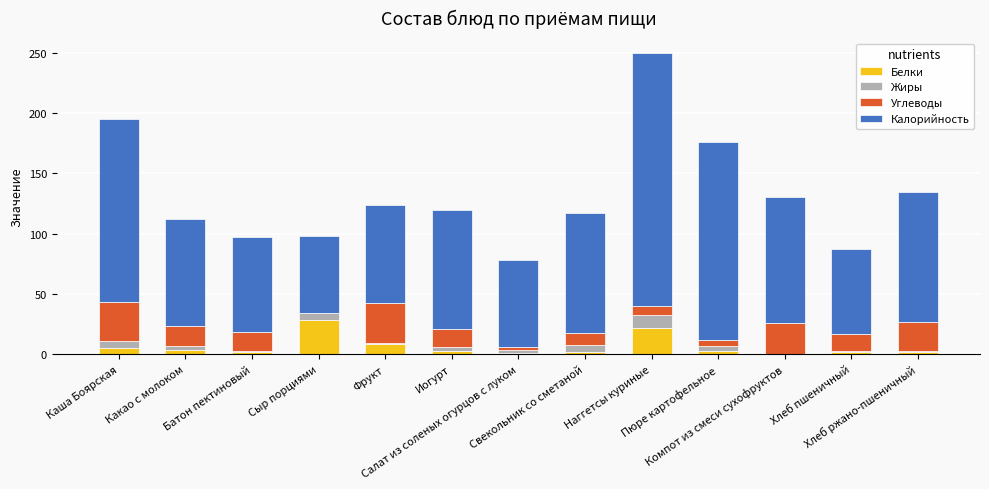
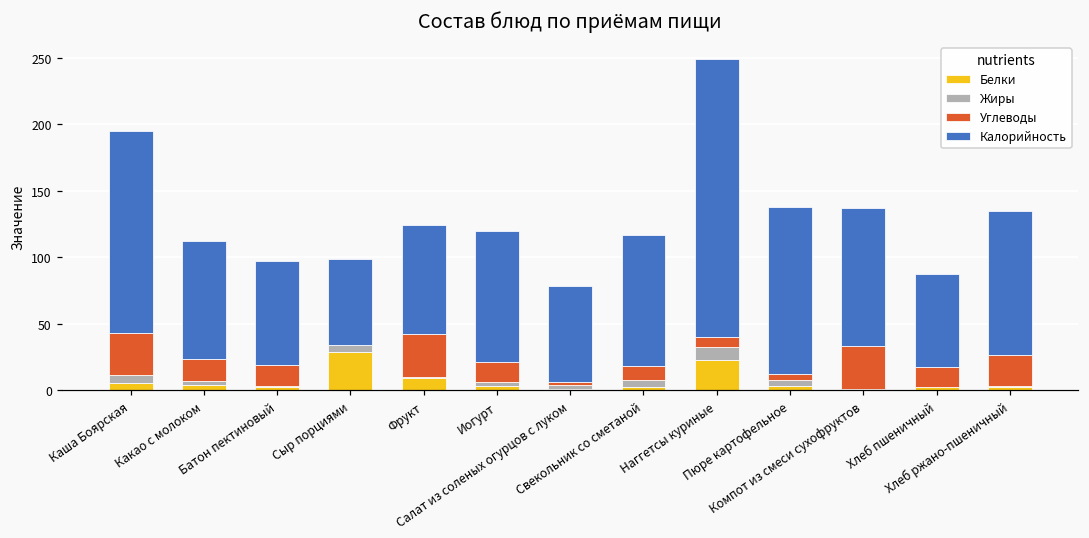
  {
    "Белки": {
      "Каша Боярская": 6,
      "Какао с молоком": 4,
      "Батон пектиновый": 2,
      "Сыр порциями": 29,
      "Фрукт": 9,
      "Иогурт": 3,
      "Свекольник со сметаной": 2,
      "Наггетсы куриные": 22,
      "Пюре картофельное": 3,
      "Хлеб пшеничный": 2,
      "Хлеб ржано-пшеничный": 2
    },
    "Жиры": {
      "Каша Боярская": 6,
      "Какао с молоком": 3,
      "Сыр порциями": 5,
      "Иогурт": 3,
      "Салат из соленых огурцов с луком": 3,
      "Свекольник со сметаной": 6,
      "Наггетсы куриные": 10,
      "Пюре картофельное": 4,
      "Компот из смеси сухофруктов": 0
    },
    "Углеводы": {
      "Каша Боярская": 32,
      "Какао с молоком": 16,
      "Батон пектиновый": 15,
      "Сыр порциями": 0,
      "Фрукт": 33,
      "Иогурт": 15,
      "Свекольник со сметаной": 10,
      "Наггетсы куриные": 8,
      "Пюре картофельное": 4,
-     "Компот из смеси сухофруктов": 26,
+     "Компот из смеси сухофруктов": 32,
      "Хлеб пшеничный": 15,
      "Хлеб ржано-пшеничный": 24
    },
    "Калорийность": {
      "Каша Боярская": 152,
      "Какао с молоком": 89,
      "Батон пектиновый": 79,
      "Сыр порциями": 64,
      "Фрукт": 82,
      "Иогурт": 99,
      "Салат из соленых огурцов с луком": 72,
      "Свекольник со сметаной": 99,
      "Наггетсы куриные": 210,
-     "Пюре картофельное": 164,
+     "Пюре картофельное": 126,
      "Компот из смеси сухофруктов": 104,
      "Хлеб пшеничный": 70,
      "Хлеб ржано-пшеничный": 108
    }
  }
